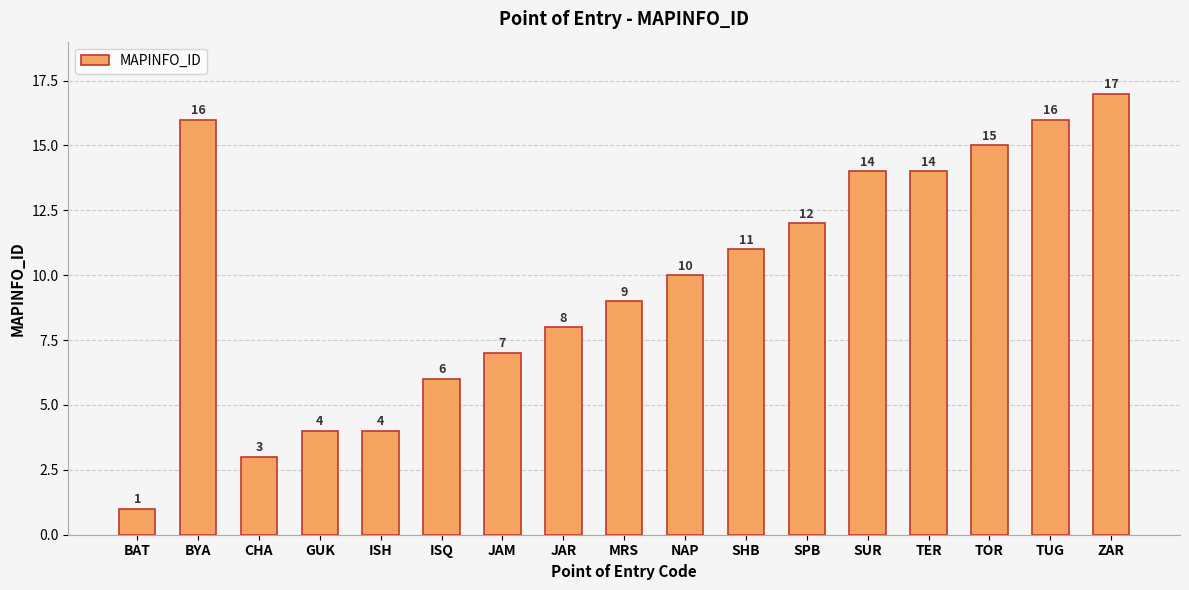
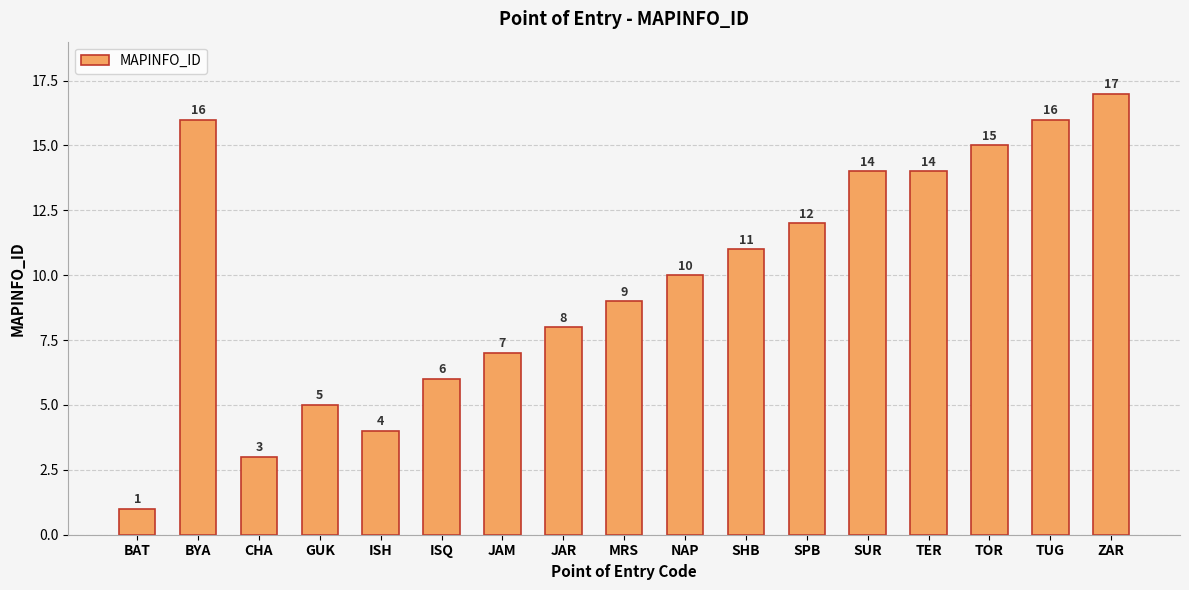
  {
    "BAT": 1,
    "BYA": 16,
    "CHA": 3,
-   "GUK": 4,
+   "GUK": 5,
    "ISH": 4,
    "ISQ": 6,
    "JAM": 7,
    "JAR": 8,
    "MRS": 9,
    "NAP": 10,
    "SHB": 11,
    "SPB": 12,
    "SUR": 14,
    "TER": 14,
    "TOR": 15,
    "TUG": 16,
    "ZAR": 17
  }
